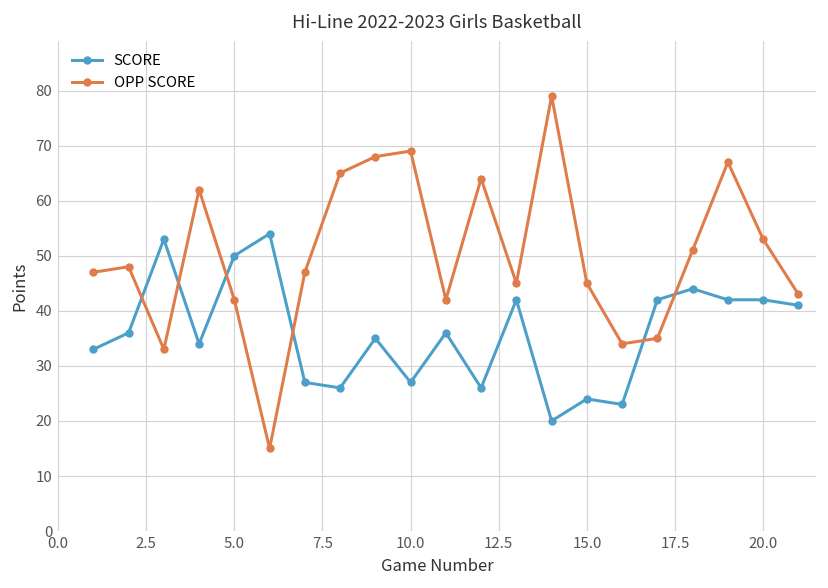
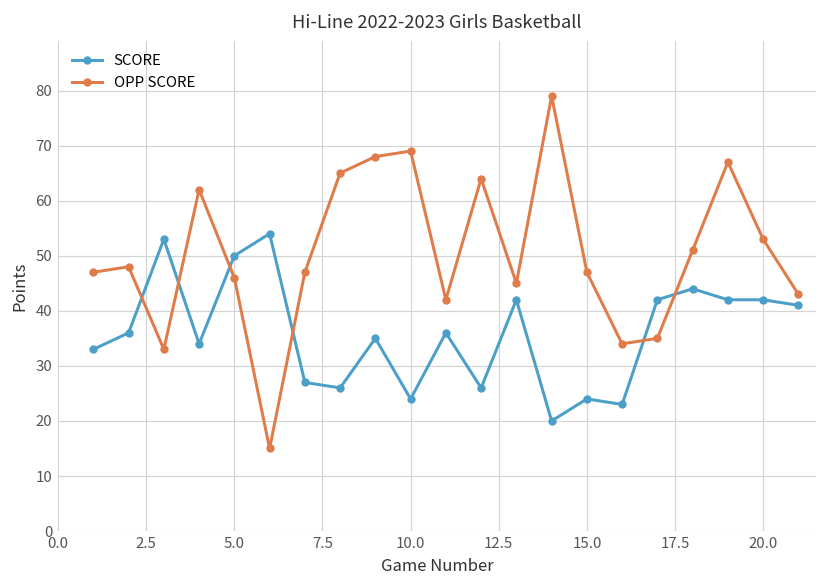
  {
    "SCORE": {
      "5.0": 50,
-     "10.0": 27,
+     "10.0": 24,
      "15.0": 24,
      "20.0": 42
    },
    "OPP SCORE": {
-     "5.0": 42,
+     "5.0": 46,
      "10.0": 69,
-     "15.0": 45,
+     "15.0": 47,
      "20.0": 53
    }
  }
